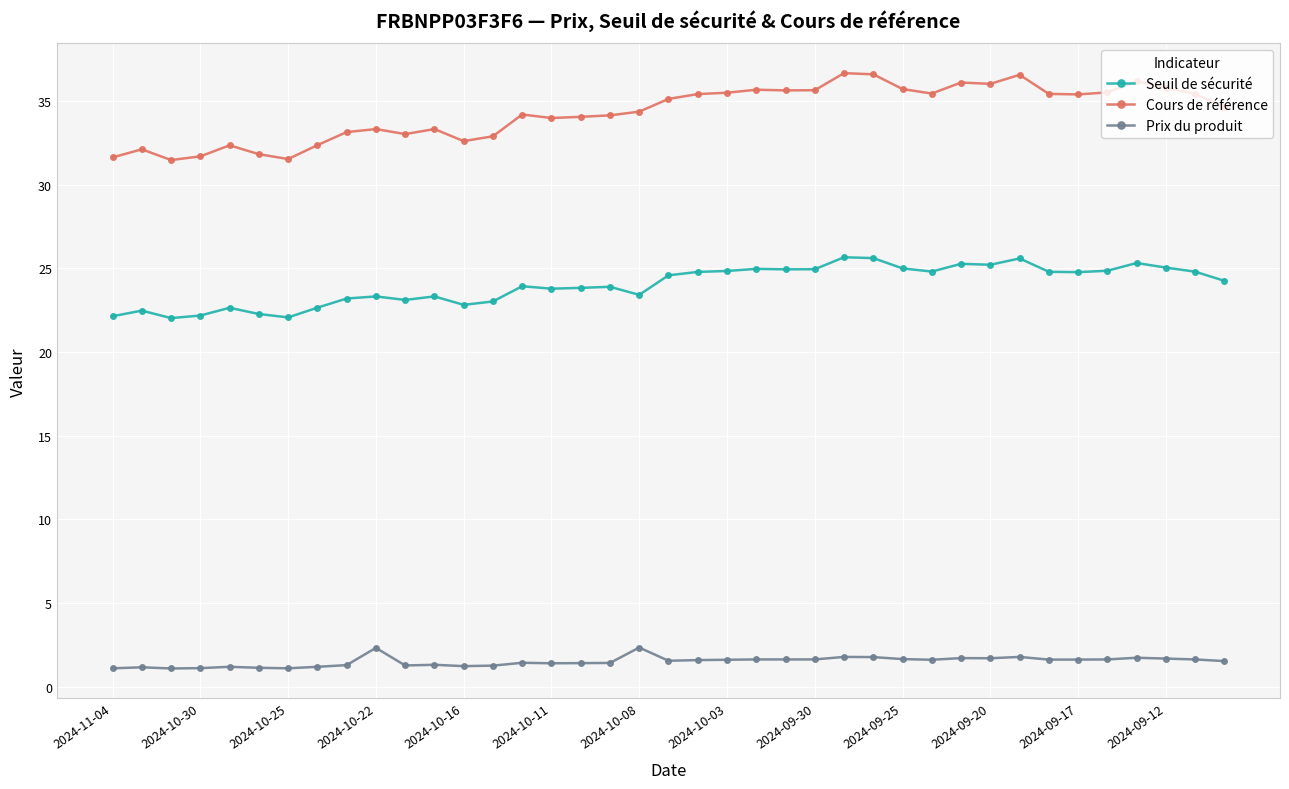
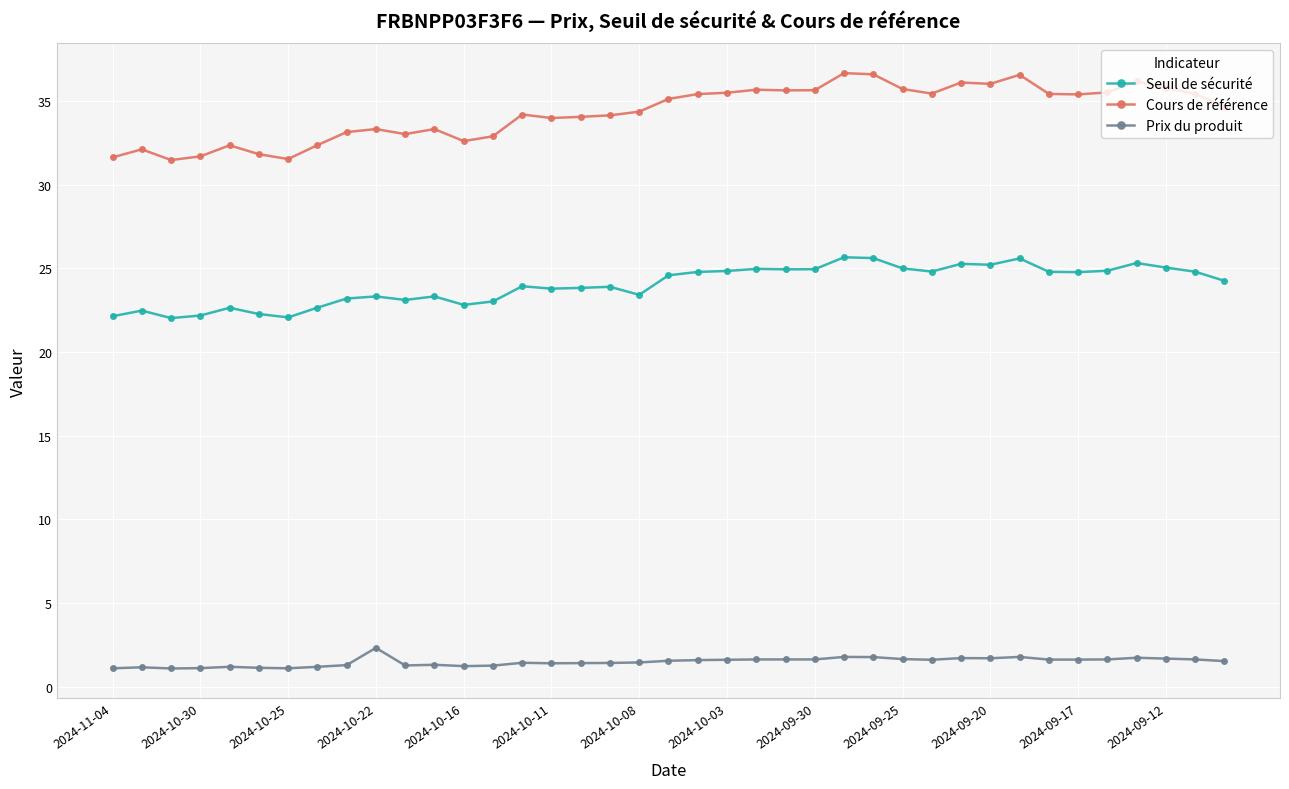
  {
    "Seuil de sécurité": {
      "2024-11-04": 22.1,
      "2024-10-30": 22.2,
      "2024-10-25": 22.1,
      "2024-10-22": 23.3,
      "2024-10-16": 22.8,
      "2024-10-11": 23.8,
      "2024-10-08": 23.4,
      "2024-10-03": 24.8,
      "2024-09-30": 24.9,
      "2024-09-25": 25.0,
      "2024-09-20": 25.2,
      "2024-09-17": 24.8,
      "2024-09-12": 25.0
    },
    "Cours de référence": {
      "2024-11-04": 31.6,
      "2024-10-30": 31.7,
      "2024-10-25": 31.5,
      "2024-10-22": 33.3,
      "2024-10-16": 32.6,
      "2024-10-11": 34.0,
      "2024-10-08": 34.4,
      "2024-10-03": 35.5,
      "2024-09-30": 35.6,
      "2024-09-25": 35.7,
      "2024-09-20": 36.0,
      "2024-09-17": 35.4
    },
    "Prix du produit": {
      "2024-11-04": 1.1,
      "2024-10-30": 1.1,
      "2024-10-25": 1.1,
      "2024-10-22": 2.3,
      "2024-10-16": 1.2,
      "2024-10-11": 1.4,
-     "2024-10-08": 2.4,
+     "2024-10-08": 1.5,
      "2024-10-03": 1.6,
      "2024-09-30": 1.6,
      "2024-09-25": 1.7,
      "2024-09-20": 1.7,
      "2024-09-17": 1.6,
      "2024-09-12": 1.7
    }
  }
